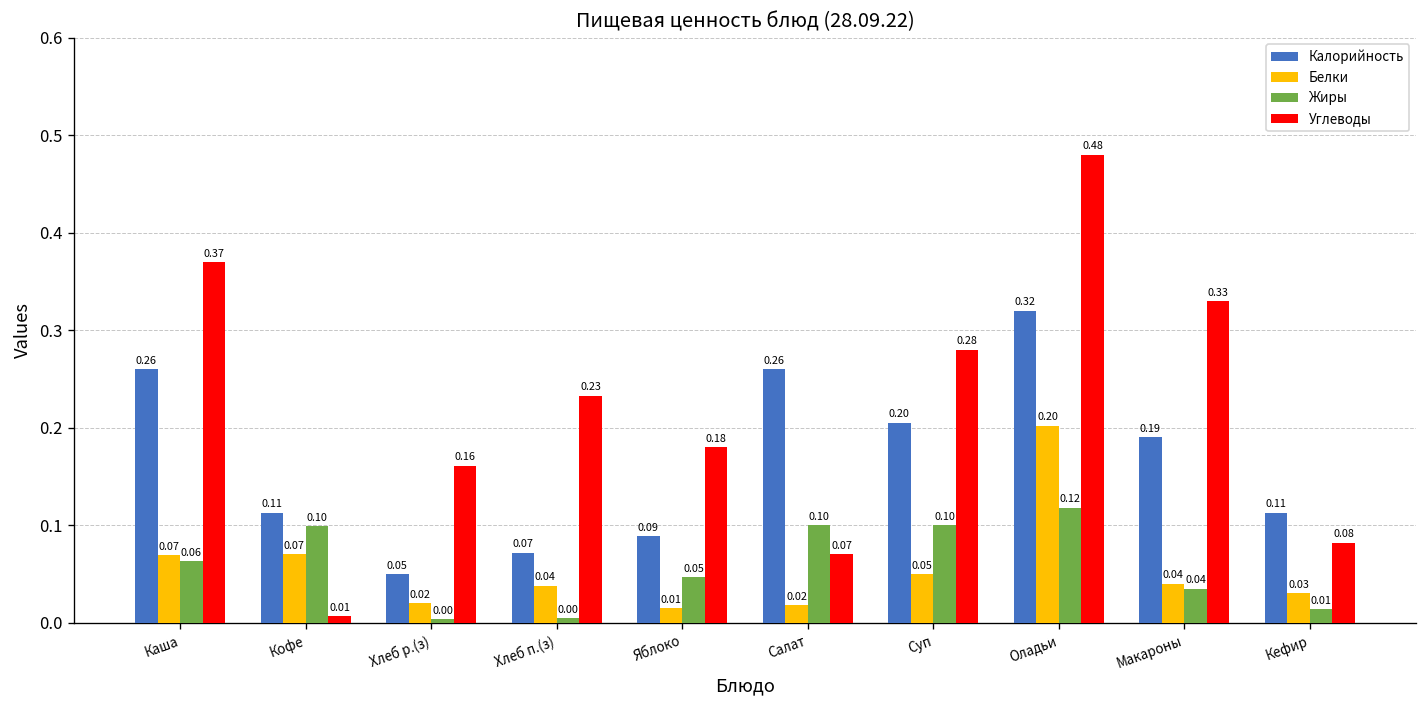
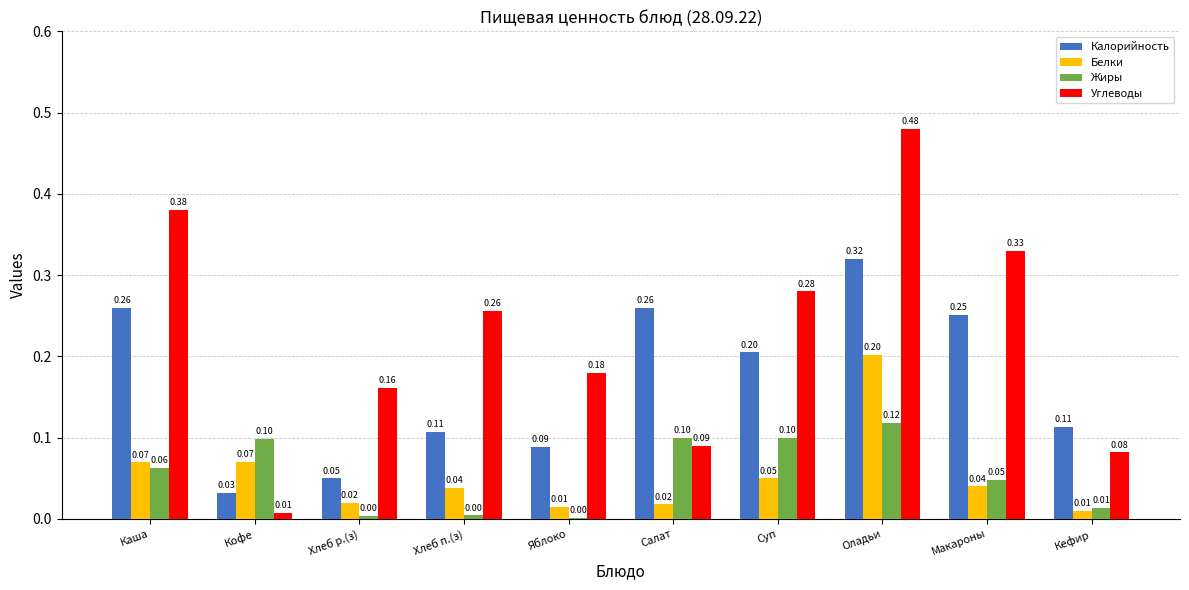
  {
    "Калорийность": {
      "Каша": 0.26,
-     "Кофе": 0.11,
+     "Кофе": 0.03,
      "Хлеб р.(з)": 0.05,
-     "Хлеб п.(з)": 0.07,
+     "Хлеб п.(з)": 0.11,
      "Яблоко": 0.09,
      "Салат": 0.26,
      "Суп": 0.20,
      "Оладьи": 0.32,
-     "Макароны": 0.19,
+     "Макароны": 0.25,
      "Кефир": 0.11
    },
    "Белки": {
      "Каша": 0.07,
      "Кофе": 0.07,
      "Хлеб р.(з)": 0.02,
      "Хлеб п.(з)": 0.04,
      "Яблоко": 0.01,
      "Салат": 0.02,
      "Суп": 0.05,
      "Оладьи": 0.20,
      "Макароны": 0.04,
-     "Кефир": 0.03
+     "Кефир": 0.01
    },
    "Жиры": {
      "Каша": 0.06,
      "Кофе": 0.10,
      "Хлеб р.(з)": 0.00,
      "Хлеб п.(з)": 0.00,
-     "Яблоко": 0.05,
+     "Яблоко": 0.00,
      "Салат": 0.10,
      "Суп": 0.10,
      "Оладьи": 0.12,
-     "Макароны": 0.04,
+     "Макароны": 0.05,
      "Кефир": 0.01
    },
    "Углеводы": {
-     "Каша": 0.37,
+     "Каша": 0.38,
      "Кофе": 0.01,
      "Хлеб р.(з)": 0.16,
-     "Хлеб п.(з)": 0.23,
+     "Хлеб п.(з)": 0.26,
      "Яблоко": 0.18,
-     "Салат": 0.07,
+     "Салат": 0.09,
      "Суп": 0.28,
      "Оладьи": 0.48,
      "Макароны": 0.33,
      "Кефир": 0.08
    }
  }
